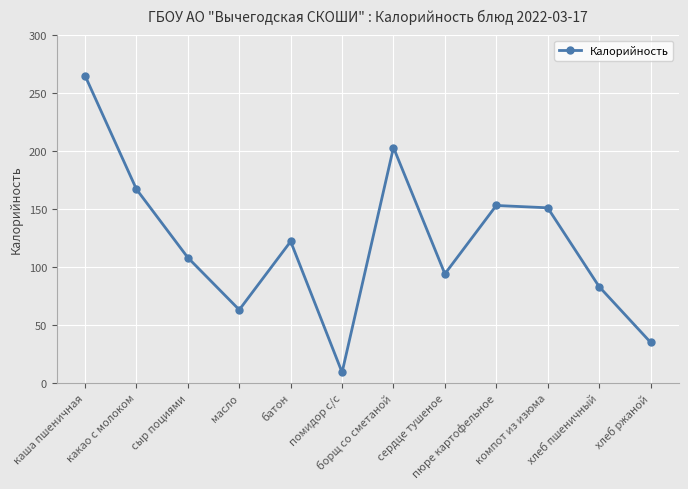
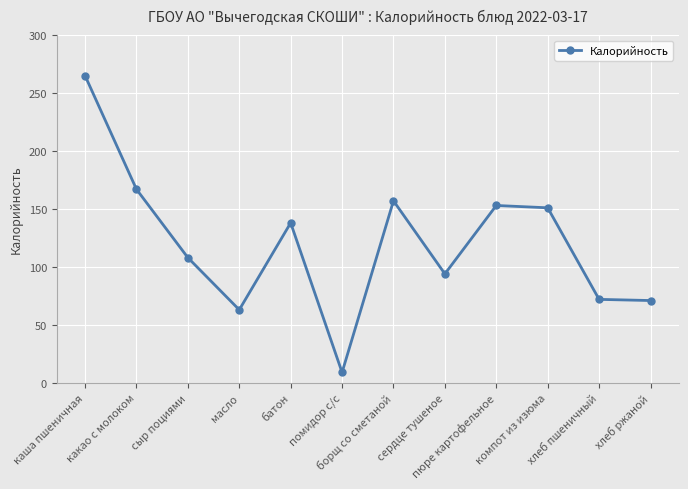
  {
    "каша пшеничная": 265,
    "какао с молоком": 167,
    "сыр поциями": 108,
    "масло": 63,
-   "батон": 122,
+   "батон": 138,
    "помидор с/с": 9,
-   "борщ со сметаной": 203,
+   "борщ со сметаной": 157,
    "сердце тушеное": 94,
    "пюре картофельное": 153,
    "компот из изюма": 151,
-   "хлеб пшеничный": 83,
-   "хлеб ржаной": 35
+   "хлеб пшеничный": 72,
+   "хлеб ржаной": 71
  }
